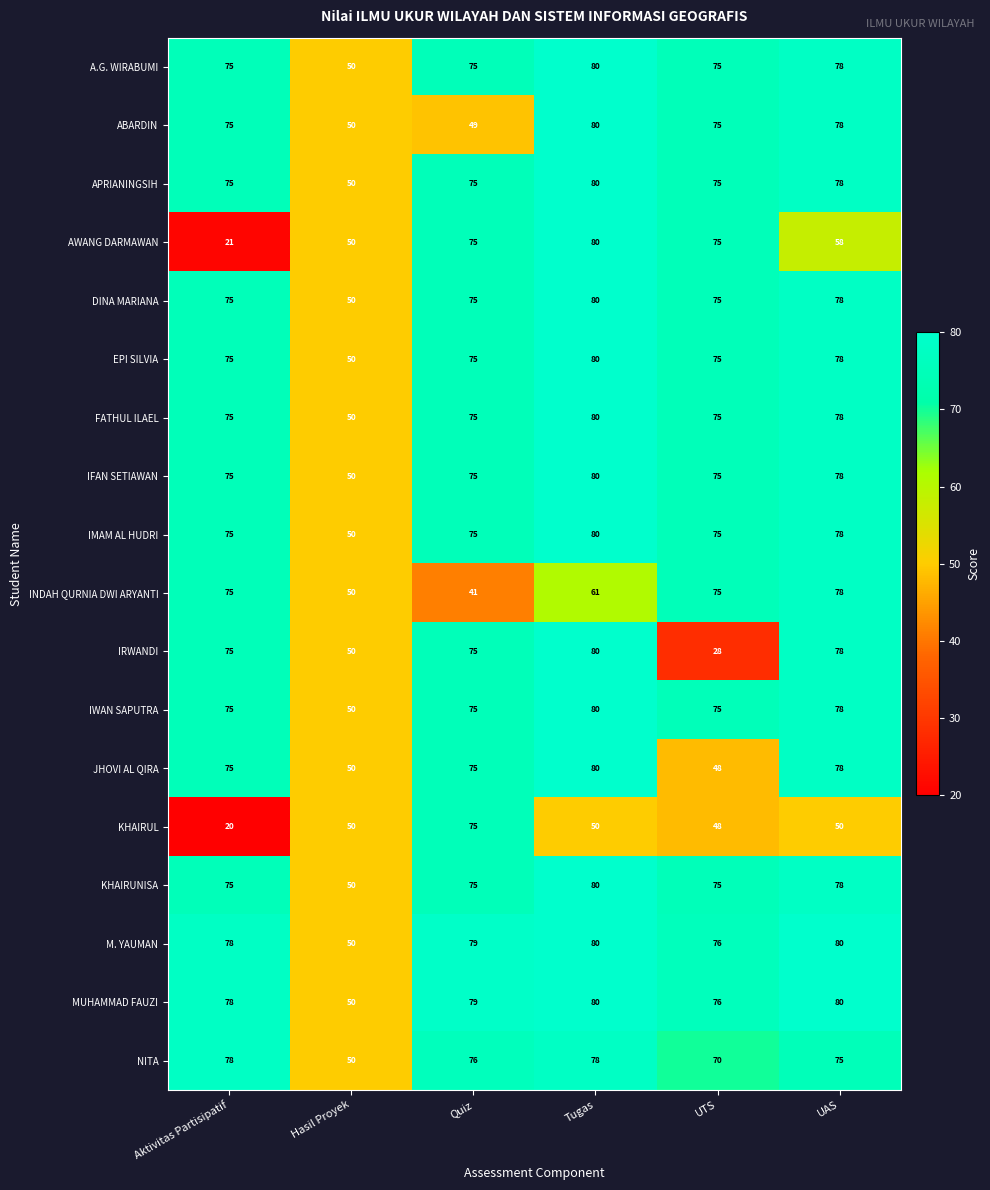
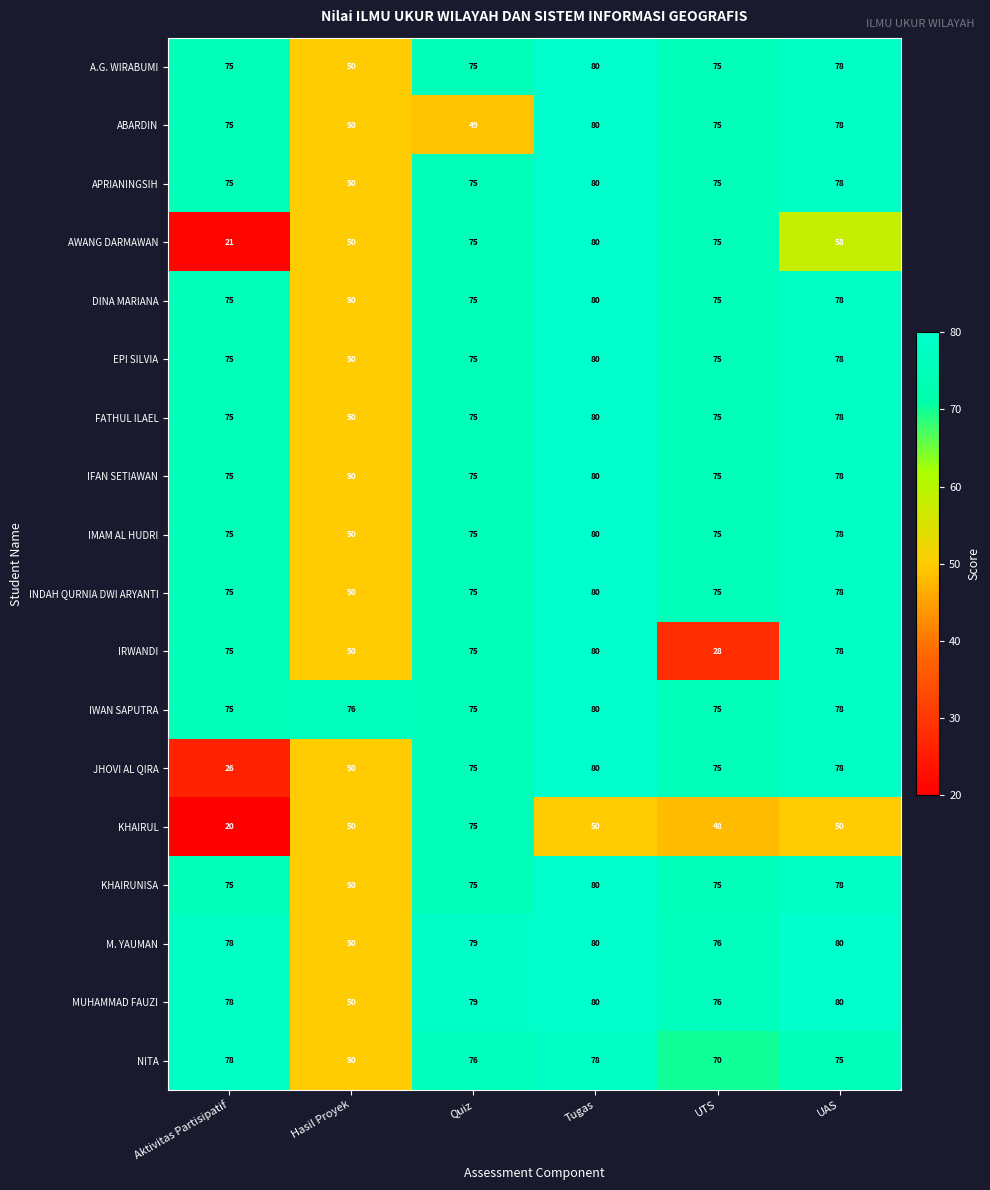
  {
    "A.G. WIRABUMI": {
      "Aktivitas Partisipatif": 75,
      "Hasil Proyek": 50,
      "Quiz": 75,
      "Tugas": 80,
      "UTS": 75,
      "UAS": 78
    },
    "ABARDIN": {
      "Aktivitas Partisipatif": 75,
      "Hasil Proyek": 50,
      "Quiz": 49,
      "Tugas": 80,
      "UTS": 75,
      "UAS": 78
    },
    "APRIANINGSIH": {
      "Aktivitas Partisipatif": 75,
      "Hasil Proyek": 50,
      "Quiz": 75,
      "Tugas": 80,
      "UTS": 75,
      "UAS": 78
    },
    "AWANG DARMAWAN": {
      "Aktivitas Partisipatif": 21,
      "Hasil Proyek": 50,
      "Quiz": 75,
      "Tugas": 80,
      "UTS": 75,
      "UAS": 58
    },
    "DINA MARIANA": {
      "Aktivitas Partisipatif": 75,
      "Hasil Proyek": 50,
      "Quiz": 75,
      "Tugas": 80,
      "UTS": 75,
      "UAS": 78
    },
    "EPI SILVIA": {
      "Aktivitas Partisipatif": 75,
      "Hasil Proyek": 50,
      "Quiz": 75,
      "Tugas": 80,
      "UTS": 75,
      "UAS": 78
    },
    "FATHUL ILAEL": {
      "Aktivitas Partisipatif": 75,
      "Hasil Proyek": 50,
      "Quiz": 75,
      "Tugas": 80,
      "UTS": 75,
      "UAS": 78
    },
    "IFAN SETIAWAN": {
      "Aktivitas Partisipatif": 75,
      "Hasil Proyek": 50,
      "Quiz": 75,
      "Tugas": 80,
      "UTS": 75,
      "UAS": 78
    },
    "IMAM AL HUDRI": {
      "Aktivitas Partisipatif": 75,
      "Hasil Proyek": 50,
      "Quiz": 75,
      "Tugas": 80,
      "UTS": 75,
      "UAS": 78
    },
    "INDAH QURNIA DWI ARYANTI": {
      "Aktivitas Partisipatif": 75,
      "Hasil Proyek": 50,
-     "Quiz": 41,
-     "Tugas": 61,
+     "Quiz": 75,
+     "Tugas": 80,
      "UTS": 75,
      "UAS": 78
    },
    "IRWANDI": {
      "Aktivitas Partisipatif": 75,
      "Hasil Proyek": 50,
      "Quiz": 75,
      "Tugas": 80,
      "UTS": 28,
      "UAS": 78
    },
    "IWAN SAPUTRA": {
      "Aktivitas Partisipatif": 75,
-     "Hasil Proyek": 50,
+     "Hasil Proyek": 76,
      "Quiz": 75,
      "Tugas": 80,
      "UTS": 75,
      "UAS": 78
    },
    "JHOVI AL QIRA": {
-     "Aktivitas Partisipatif": 75,
+     "Aktivitas Partisipatif": 26,
      "Hasil Proyek": 50,
      "Quiz": 75,
      "Tugas": 80,
-     "UTS": 48,
+     "UTS": 75,
      "UAS": 78
    },
    "KHAIRUL": {
      "Aktivitas Partisipatif": 20,
      "Hasil Proyek": 50,
      "Quiz": 75,
      "Tugas": 50,
      "UTS": 48,
      "UAS": 50
    },
    "KHAIRUNISA": {
      "Aktivitas Partisipatif": 75,
      "Hasil Proyek": 50,
      "Quiz": 75,
      "Tugas": 80,
      "UTS": 75,
      "UAS": 78
    },
    "M. YAUMAN": {
      "Aktivitas Partisipatif": 78,
      "Hasil Proyek": 50,
      "Quiz": 79,
      "Tugas": 80,
      "UTS": 76,
      "UAS": 80
    },
    "MUHAMMAD FAUZI": {
      "Aktivitas Partisipatif": 78,
      "Hasil Proyek": 50,
      "Quiz": 79,
      "Tugas": 80,
      "UTS": 76,
      "UAS": 80
    },
    "NITA": {
      "Aktivitas Partisipatif": 78,
      "Hasil Proyek": 50,
      "Quiz": 76,
      "Tugas": 78,
      "UTS": 70,
      "UAS": 75
    }
  }
